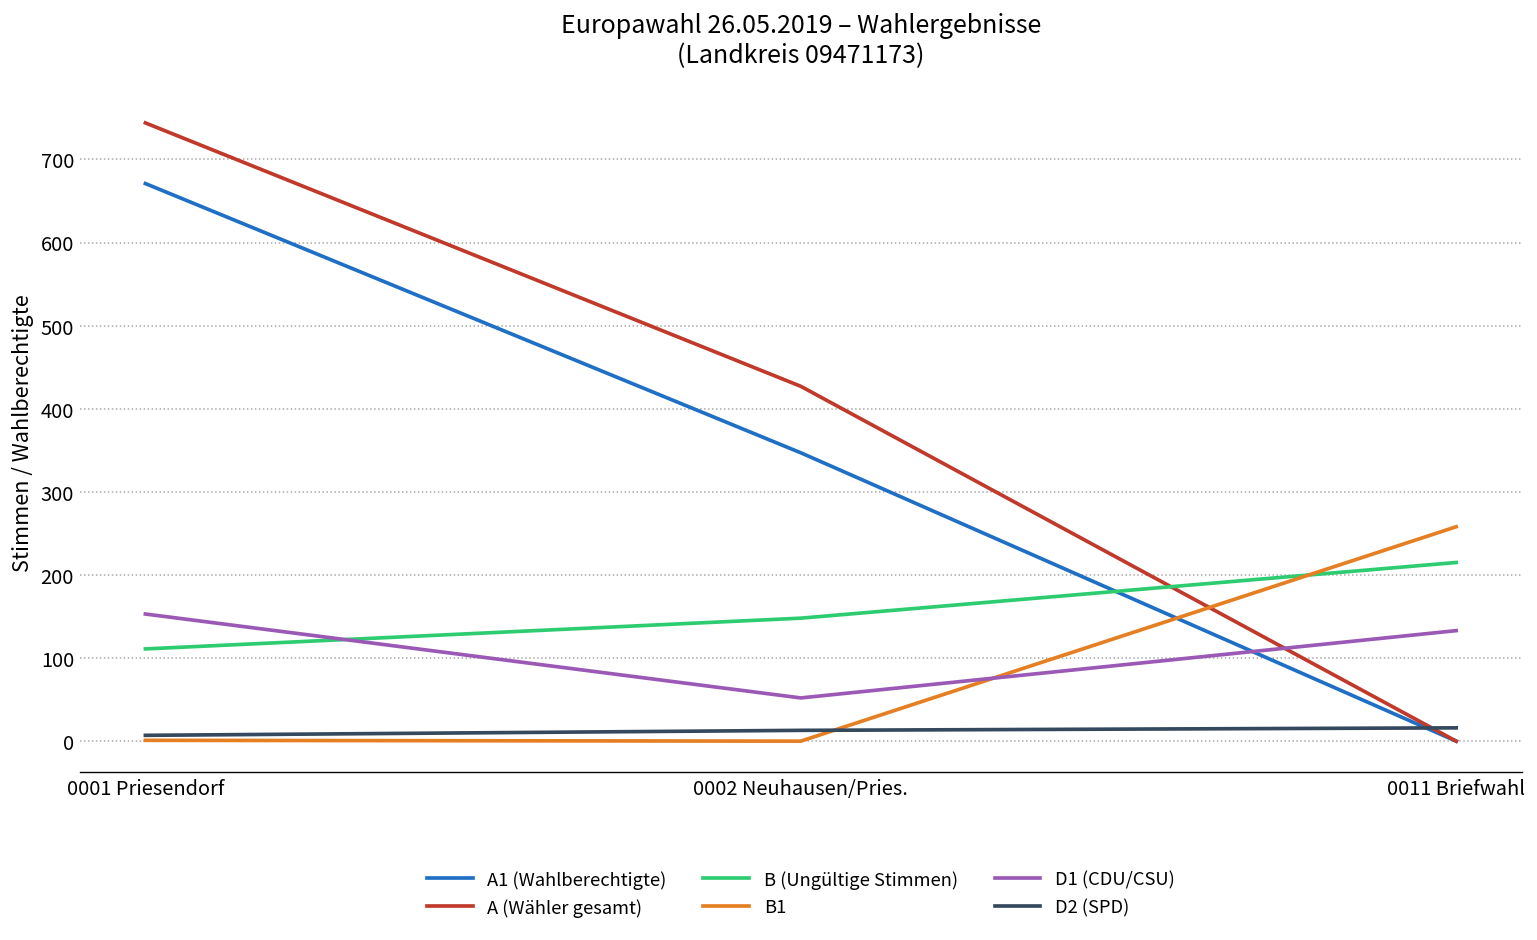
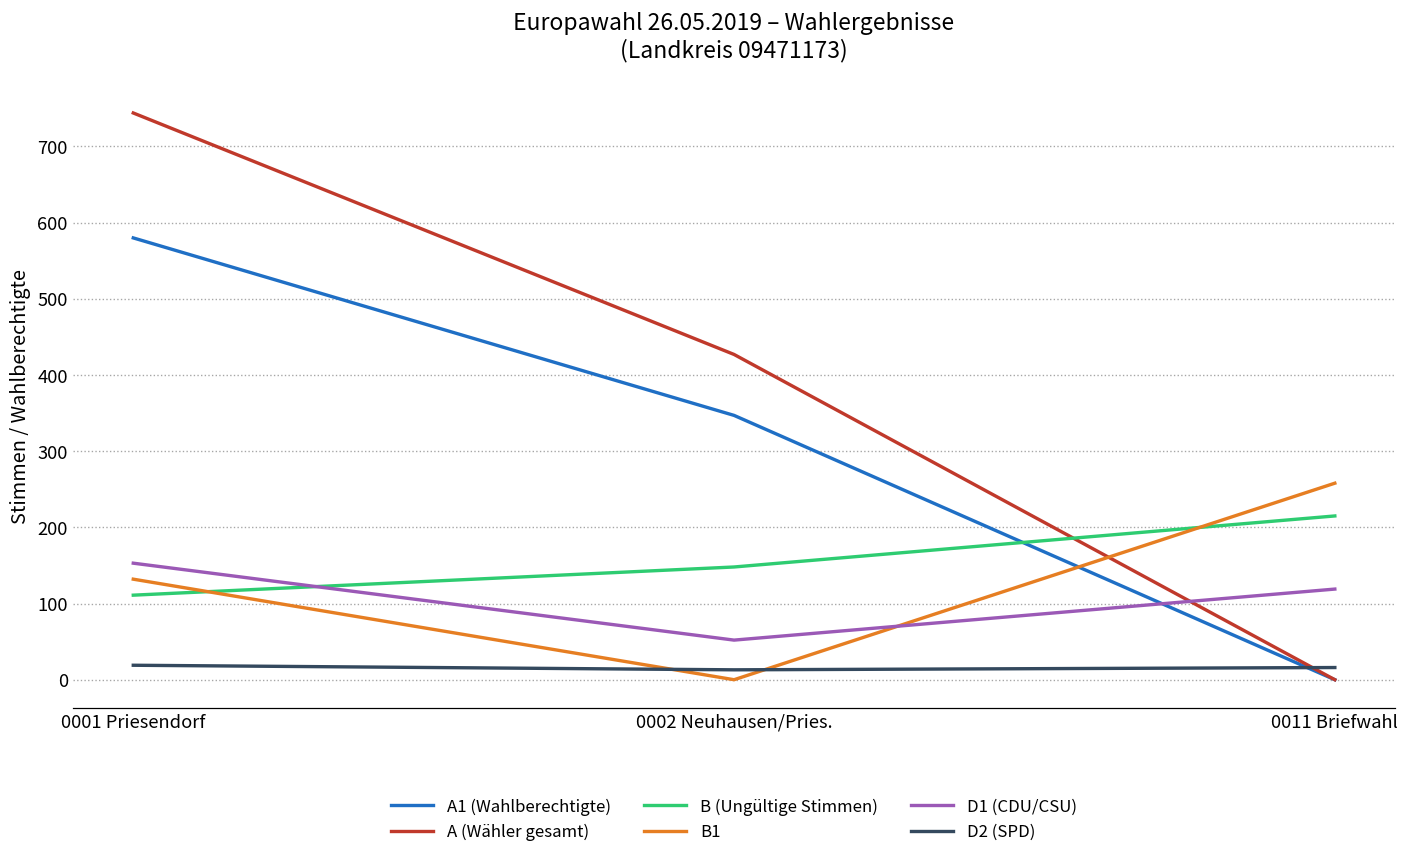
  {
    "A1 (Wahlberechtigte)": {
-     "0001 Priesendorf": 670,
+     "0001 Priesendorf": 580,
      "0002 Neuhausen/Pries.": 350
    },
    "A (Wähler gesamt)": {
      "0001 Priesendorf": 740,
      "0002 Neuhausen/Pries.": 430
    },
    "B (Ungültige Stimmen)": {
      "0001 Priesendorf": 110,
      "0002 Neuhausen/Pries.": 150,
      "0011 Briefwahl": 220
    },
    "B1": {
-     "0001 Priesendorf": 0,
+     "0001 Priesendorf": 130,
      "0002 Neuhausen/Pries.": 0,
      "0011 Briefwahl": 260
    },
    "D1 (CDU/CSU)": {
      "0001 Priesendorf": 150,
      "0002 Neuhausen/Pries.": 50,
-     "0011 Briefwahl": 130
+     "0011 Briefwahl": 120
    },
    "D2 (SPD)": {
-     "0001 Priesendorf": 10,
+     "0001 Priesendorf": 20,
      "0002 Neuhausen/Pries.": 10,
      "0011 Briefwahl": 20
    }
  }
